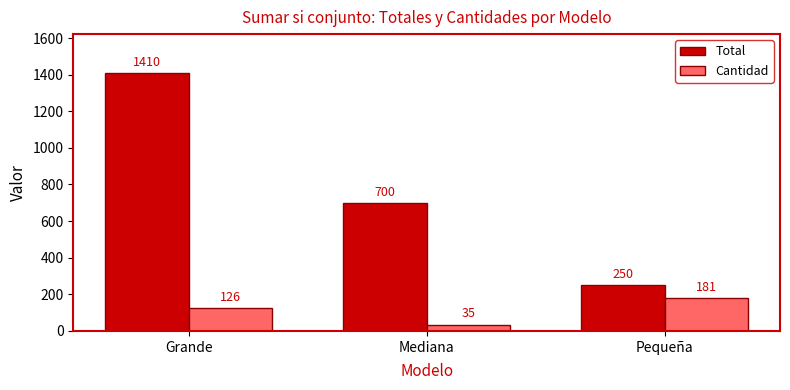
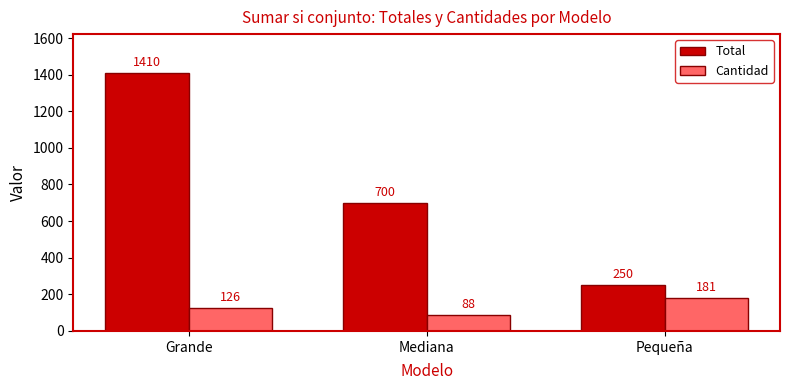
  {
    "Total": {
      "Grande": 1410,
      "Mediana": 700,
      "Pequeña": 250
    },
    "Cantidad": {
      "Grande": 126,
-     "Mediana": 35,
+     "Mediana": 88,
      "Pequeña": 181
    }
  }
